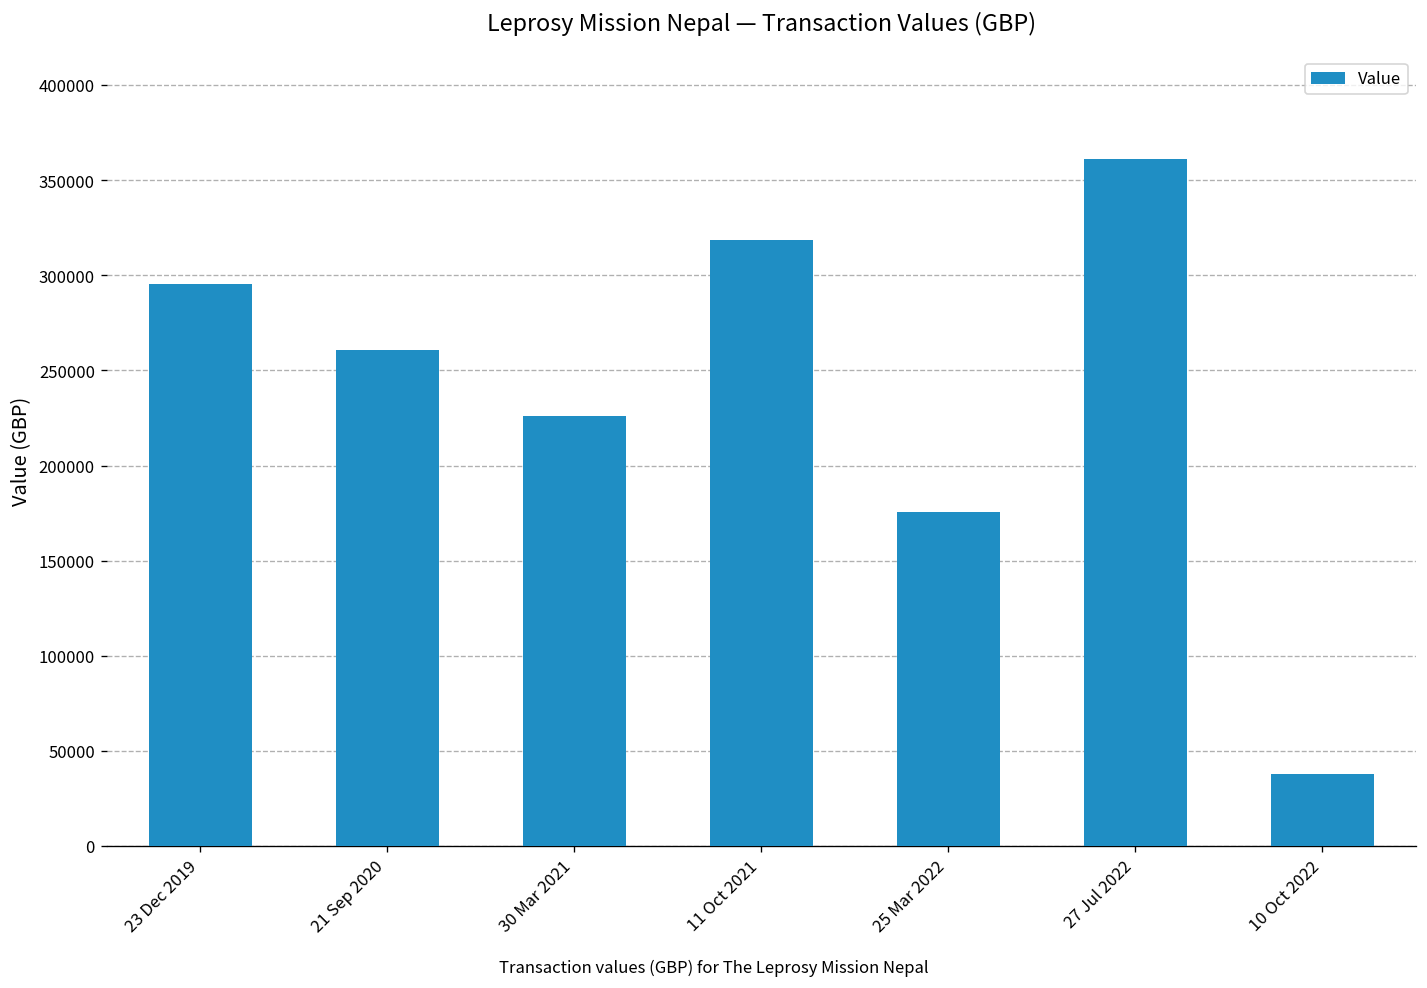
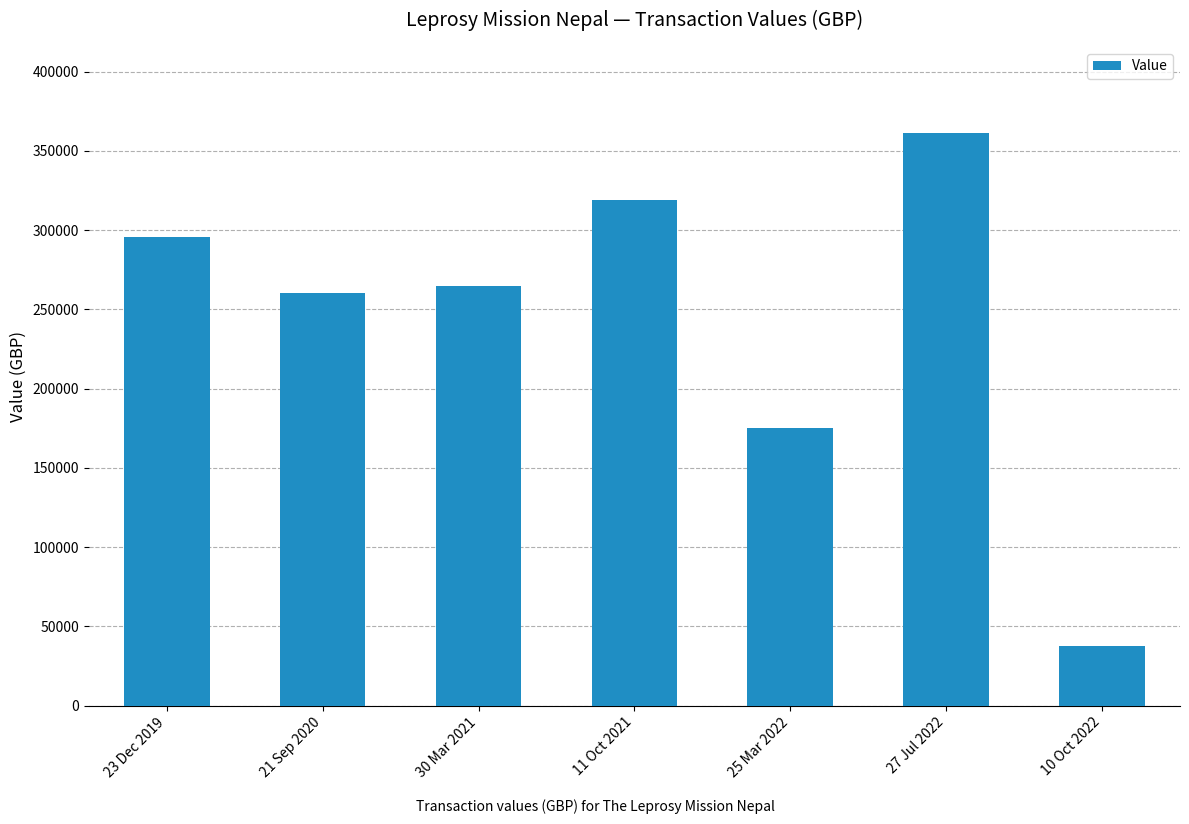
  {
    "23 Dec 2019": 295000,
    "21 Sep 2020": 261000,
-   "30 Mar 2021": 226000,
+   "30 Mar 2021": 265000,
    "11 Oct 2021": 319000,
    "25 Mar 2022": 175000,
    "27 Jul 2022": 361000,
    "10 Oct 2022": 38000
  }
